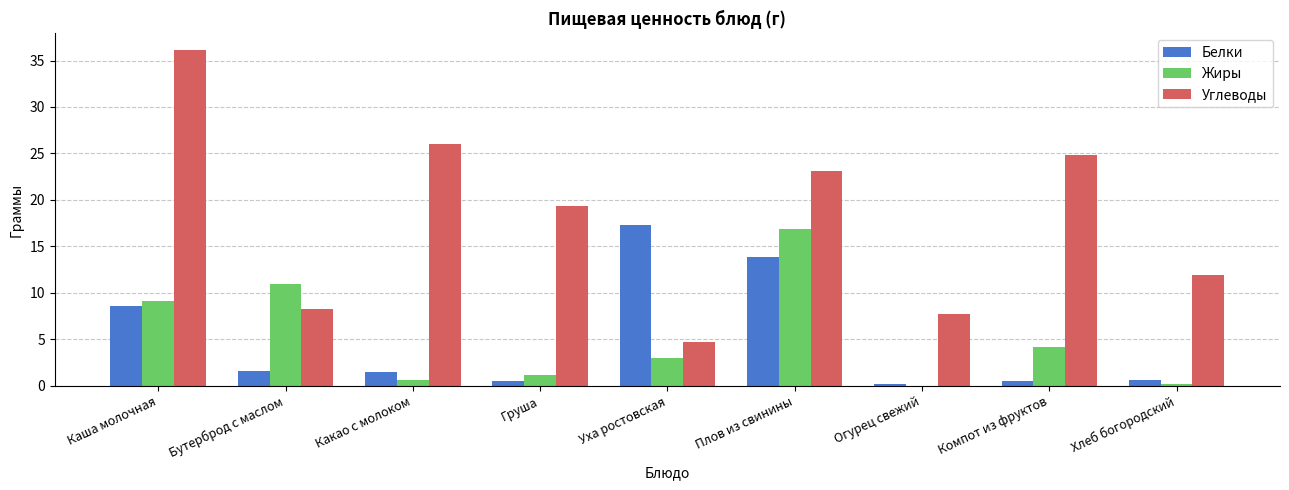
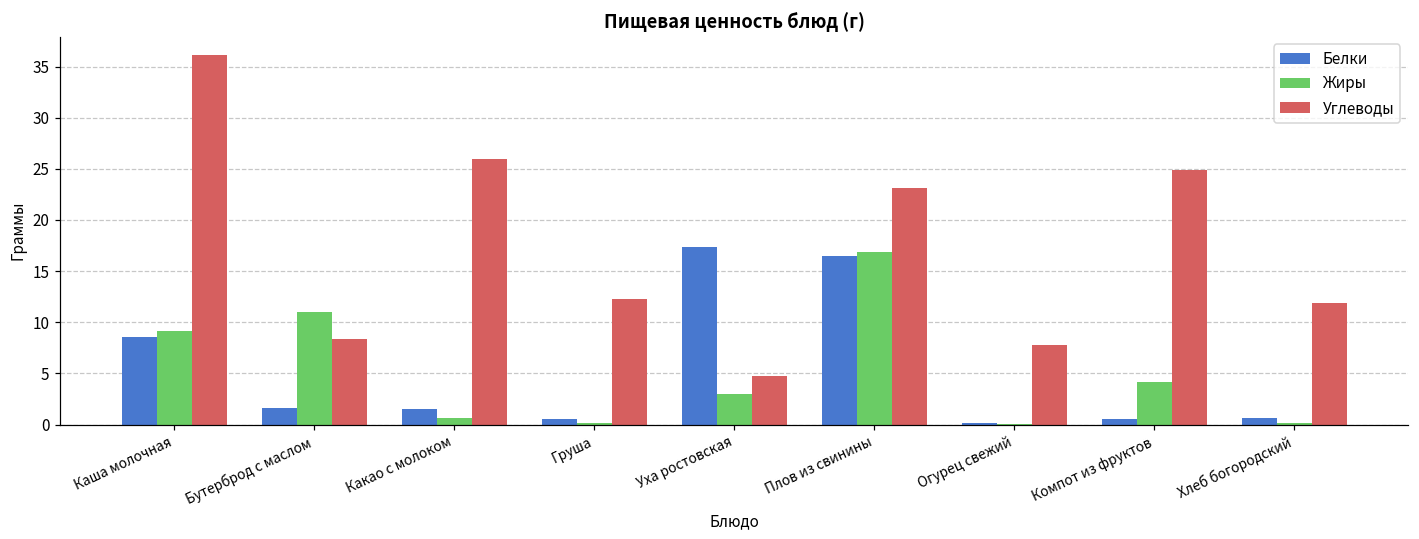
  {
    "Белки": {
      "Каша молочная": 9,
      "Бутерброд с маслом": 2,
      "Какао с молоком": 2,
      "Груша": 1,
      "Уха ростовская": 17,
-     "Плов из свинины": 14,
+     "Плов из свинины": 16,
      "Компот из фруктов": 1,
      "Хлеб богородский": 1
    },
    "Жиры": {
      "Каша молочная": 9,
      "Бутерброд с маслом": 11,
      "Какао с молоком": 1,
-     "Груша": 1,
+     "Груша": 0,
      "Уха ростовская": 3,
      "Плов из свинины": 17,
      "Компот из фруктов": 4
    },
    "Углеводы": {
      "Каша молочная": 36,
      "Бутерброд с маслом": 8,
      "Какао с молоком": 26,
-     "Груша": 19,
+     "Груша": 12,
      "Уха ростовская": 5,
      "Плов из свинины": 23,
      "Огурец свежий": 8,
      "Компот из фруктов": 25,
      "Хлеб богородский": 12
    }
  }
